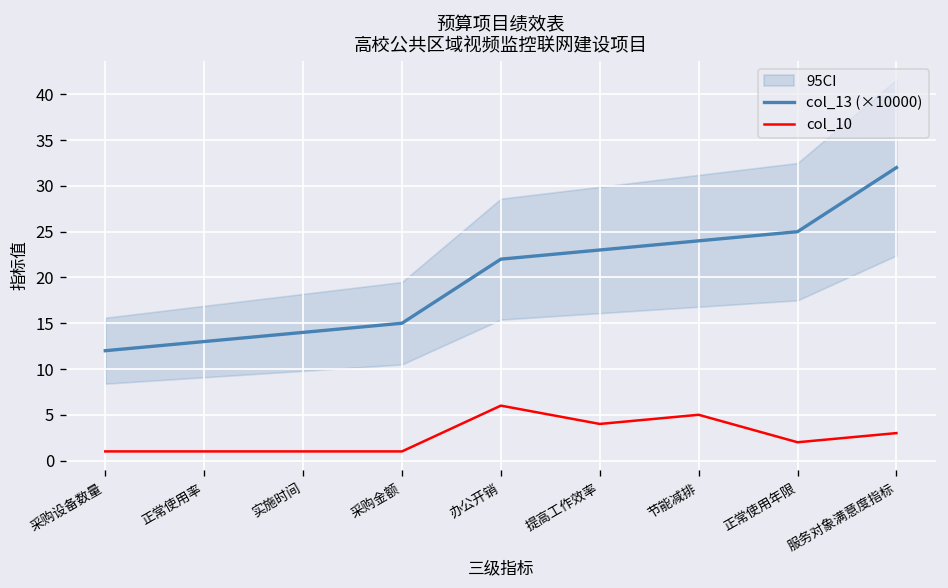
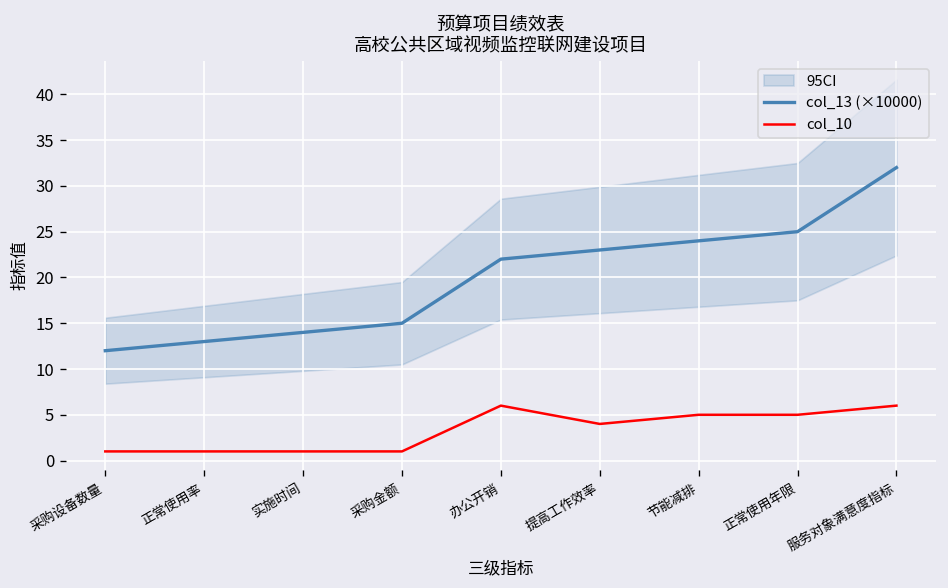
  {
    "col_10": {
      "采购设备数量": 1,
      "正常使用率": 1,
      "实施时间": 1,
      "采购金额": 1,
      "办公开销": 6,
      "提高工作效率": 4,
      "节能减排": 5,
-     "正常使用年限": 2,
-     "服务对象满意度指标": 3
+     "正常使用年限": 5,
+     "服务对象满意度指标": 6
    }
  }
